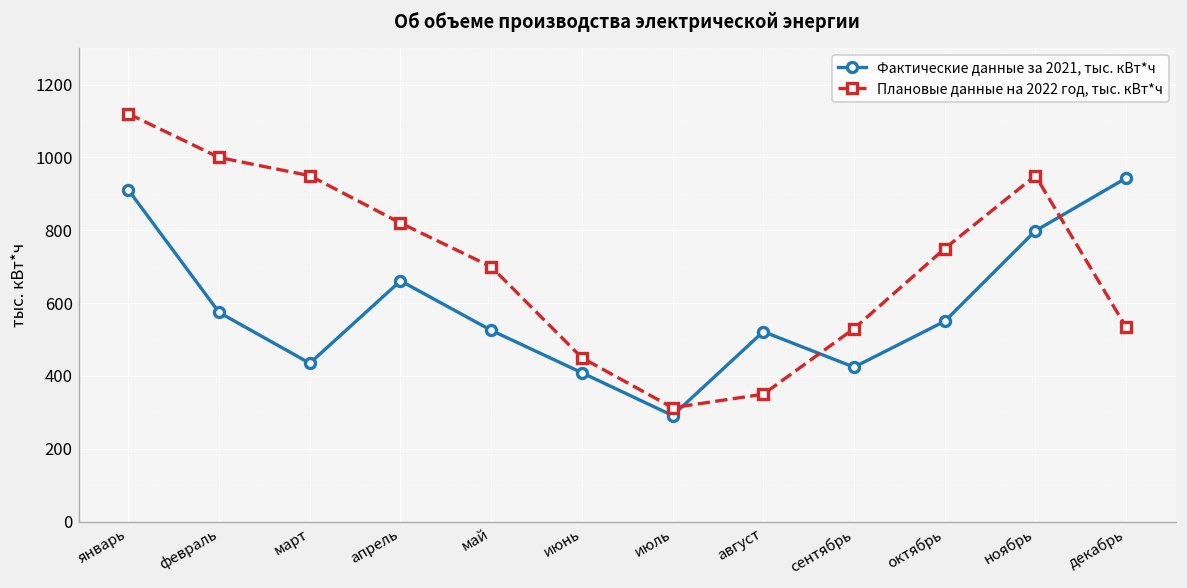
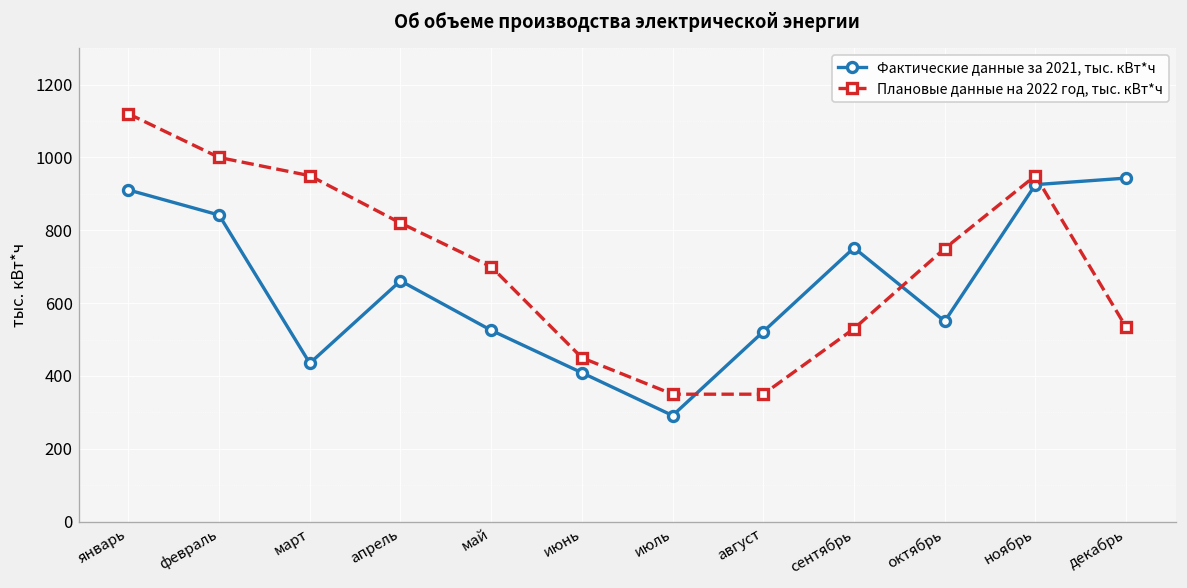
  {
    "Фактические данные за 2021, тыс. кВт*ч": {
      "январь": 910,
-     "февраль": 570,
+     "февраль": 840,
      "март": 440,
      "апрель": 660,
      "май": 530,
      "июнь": 410,
      "июль": 290,
      "август": 520,
-     "сентябрь": 420,
+     "сентябрь": 750,
      "октябрь": 550,
-     "ноябрь": 800,
+     "ноябрь": 930,
      "декабрь": 940
    },
    "Плановые данные на 2022 год, тыс. кВт*ч": {
      "январь": 1120,
      "февраль": 1000,
      "март": 950,
      "апрель": 820,
      "май": 700,
      "июнь": 450,
-     "июль": 310,
+     "июль": 350,
      "август": 350,
      "сентябрь": 530,
      "октябрь": 750,
      "ноябрь": 950,
      "декабрь": 530
    }
  }
